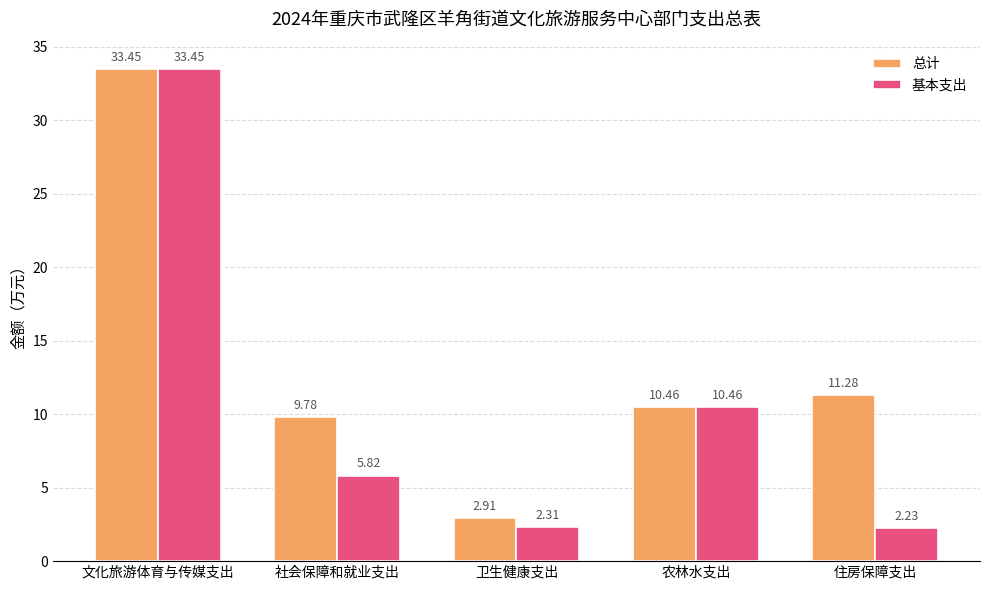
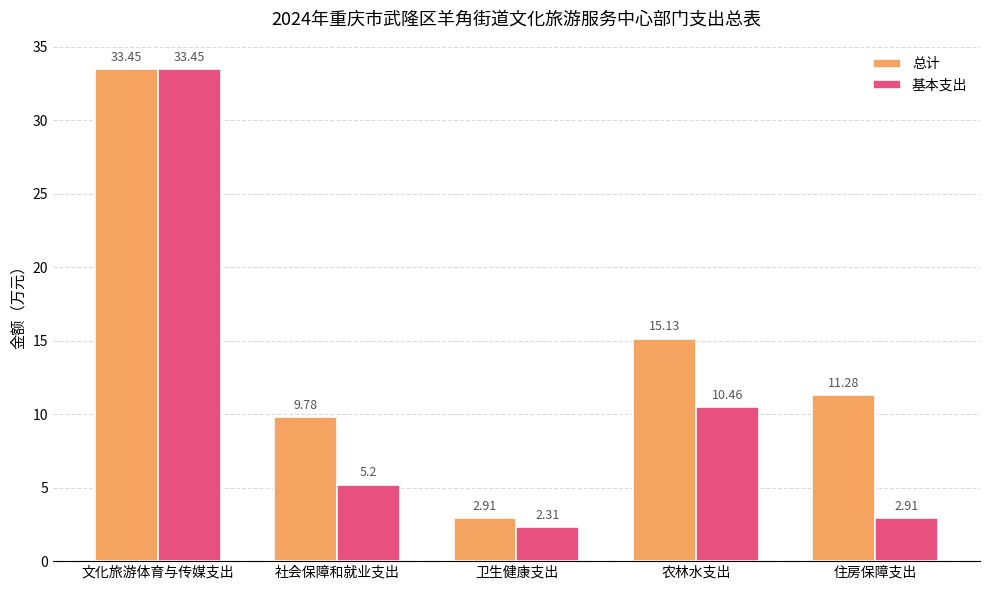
  {
    "总计": {
      "文化旅游体育与传媒支出": 33.45,
      "社会保障和就业支出": 9.78,
      "卫生健康支出": 2.91,
-     "农林水支出": 10.46,
+     "农林水支出": 15.13,
      "住房保障支出": 11.28
    },
    "基本支出": {
      "文化旅游体育与传媒支出": 33.45,
-     "社会保障和就业支出": 5.82,
+     "社会保障和就业支出": 5.2,
      "卫生健康支出": 2.31,
      "农林水支出": 10.46,
-     "住房保障支出": 2.23
+     "住房保障支出": 2.91
    }
  }
